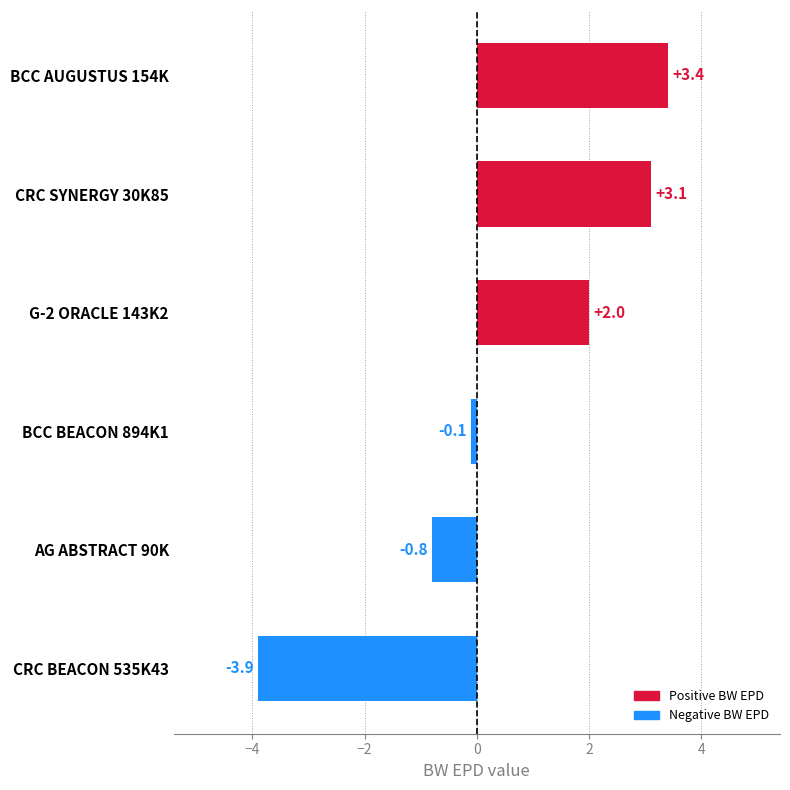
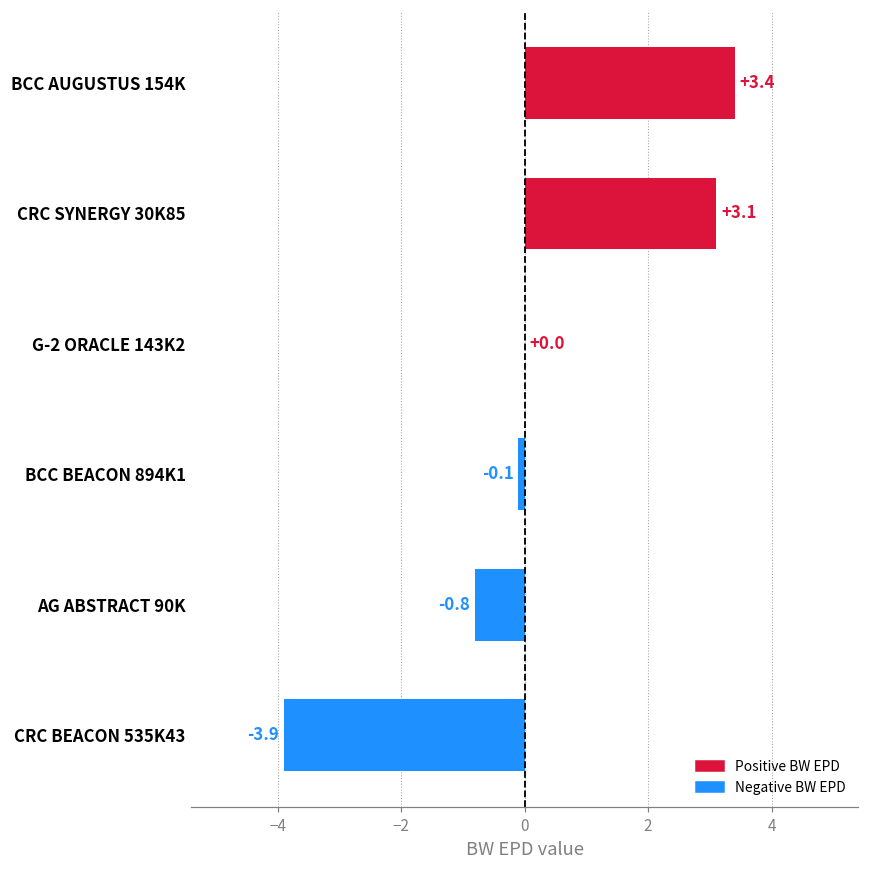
  {
    "BCC AUGUSTUS 154K": "+3.4",
    "CRC SYNERGY 30K85": "+3.1",
-   "G-2 ORACLE 143K2": "+2.0",
+   "G-2 ORACLE 143K2": "+0.0",
    "BCC BEACON 894K1": "-0.1",
    "AG ABSTRACT 90K": "-0.8",
    "CRC BEACON 535K43": "-3.9"
  }
